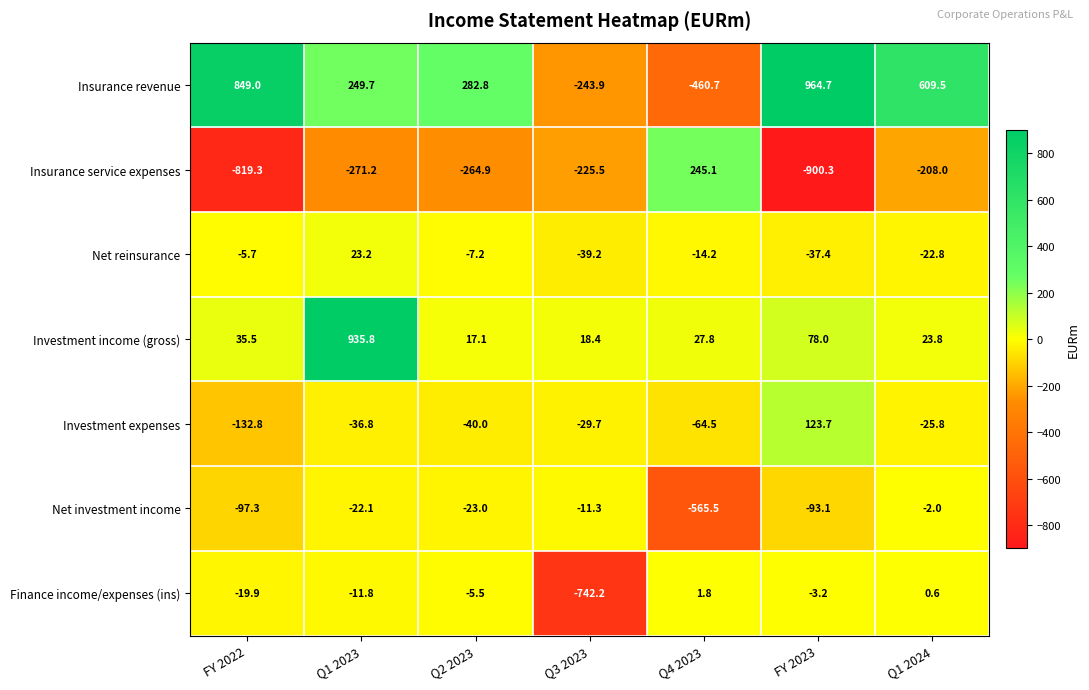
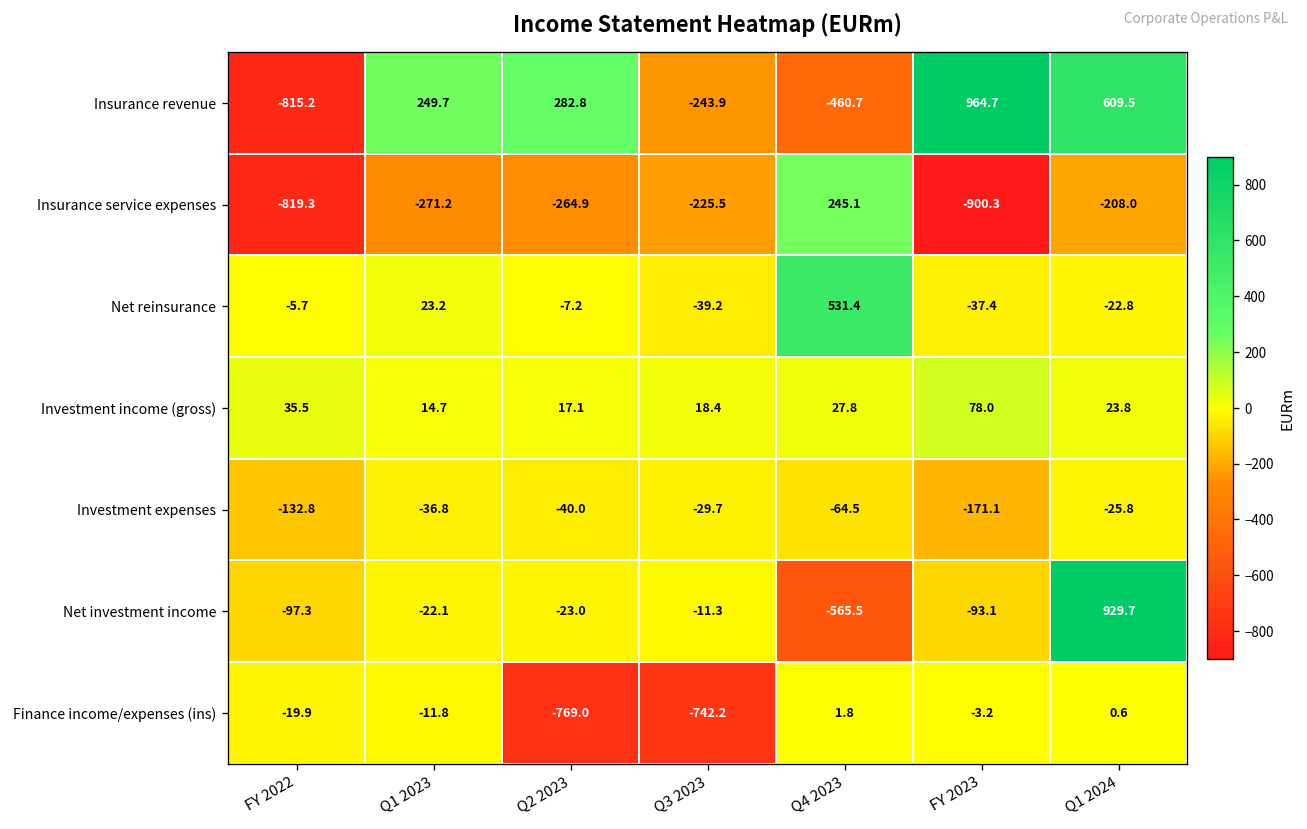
  {
    "Insurance revenue": {
-     "FY 2022": 849.0,
+     "FY 2022": -815.2,
      "Q1 2023": 249.7,
      "Q2 2023": 282.8,
      "Q3 2023": -243.9,
      "Q4 2023": -460.7,
      "FY 2023": 964.7,
      "Q1 2024": 609.5
    },
    "Insurance service expenses": {
      "FY 2022": -819.3,
      "Q1 2023": -271.2,
      "Q2 2023": -264.9,
      "Q3 2023": -225.5,
      "Q4 2023": 245.1,
      "FY 2023": -900.3,
      "Q1 2024": -208.0
    },
    "Net reinsurance": {
      "FY 2022": -5.7,
      "Q1 2023": 23.2,
      "Q2 2023": -7.2,
      "Q3 2023": -39.2,
-     "Q4 2023": -14.2,
+     "Q4 2023": 531.4,
      "FY 2023": -37.4,
      "Q1 2024": -22.8
    },
    "Investment income (gross)": {
      "FY 2022": 35.5,
-     "Q1 2023": 935.8,
+     "Q1 2023": 14.7,
      "Q2 2023": 17.1,
      "Q3 2023": 18.4,
      "Q4 2023": 27.8,
      "FY 2023": 78.0,
      "Q1 2024": 23.8
    },
    "Investment expenses": {
      "FY 2022": -132.8,
      "Q1 2023": -36.8,
      "Q2 2023": -40.0,
      "Q3 2023": -29.7,
      "Q4 2023": -64.5,
-     "FY 2023": 123.7,
+     "FY 2023": -171.1,
      "Q1 2024": -25.8
    },
    "Net investment income": {
      "FY 2022": -97.3,
      "Q1 2023": -22.1,
      "Q2 2023": -23.0,
      "Q3 2023": -11.3,
      "Q4 2023": -565.5,
      "FY 2023": -93.1,
-     "Q1 2024": -2.0
+     "Q1 2024": 929.7
    },
    "Finance income/expenses (ins)": {
      "FY 2022": -19.9,
      "Q1 2023": -11.8,
-     "Q2 2023": -5.5,
+     "Q2 2023": -769.0,
      "Q3 2023": -742.2,
      "Q4 2023": 1.8,
      "FY 2023": -3.2,
      "Q1 2024": 0.6
    }
  }
